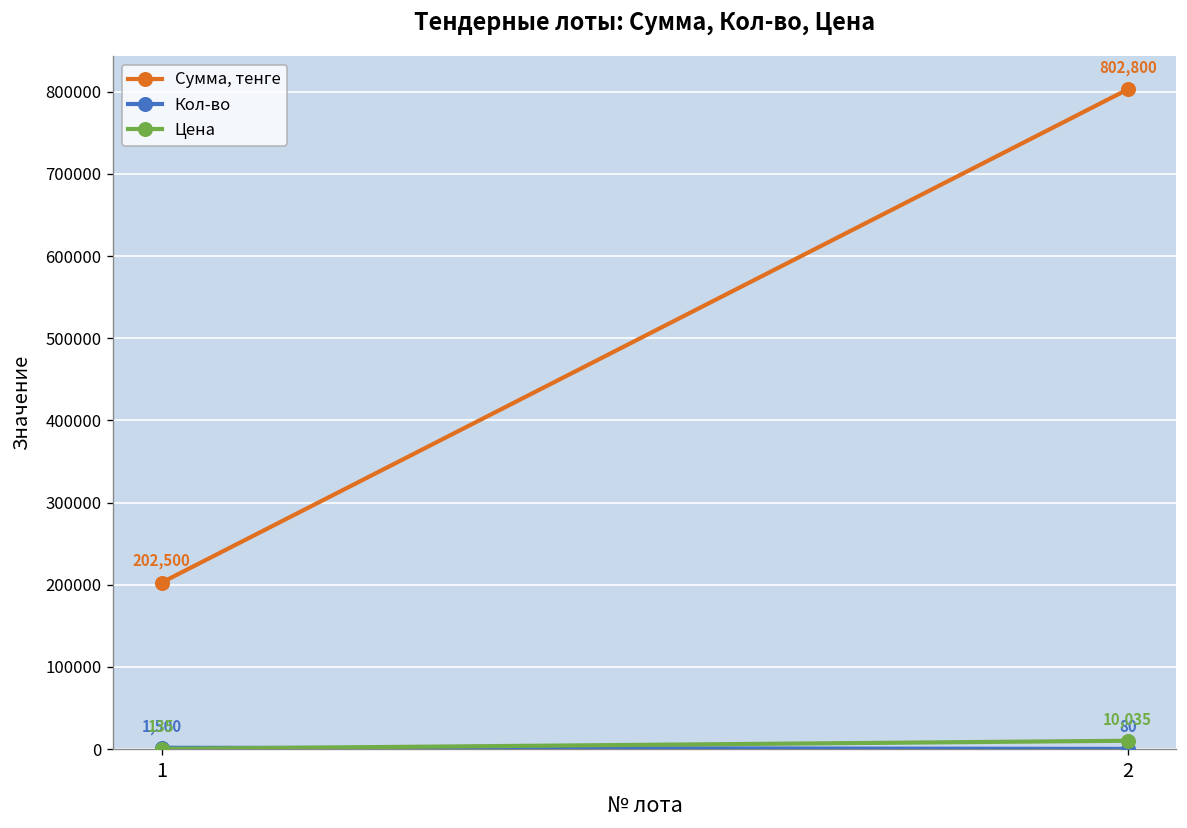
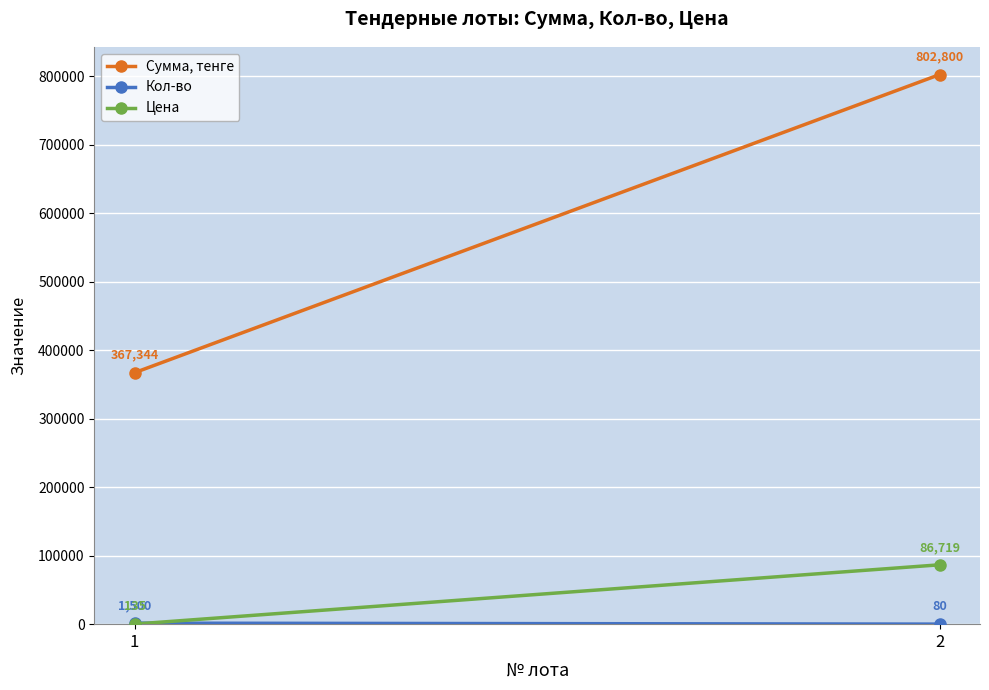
  {
    "Сумма, тенге": {
-     "1": "202,500",
+     "1": "367,344",
      "2": "802,800"
    },
    "Кол-во": {
      "2": "80"
    },
    "Цена": {
-     "2": "10,035"
+     "2": "86,719"
    }
  }
